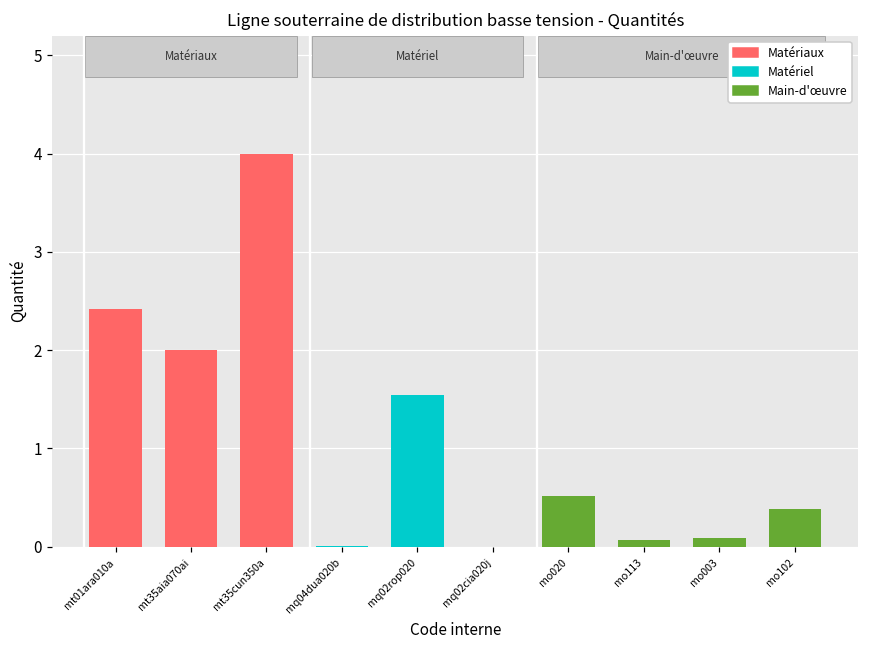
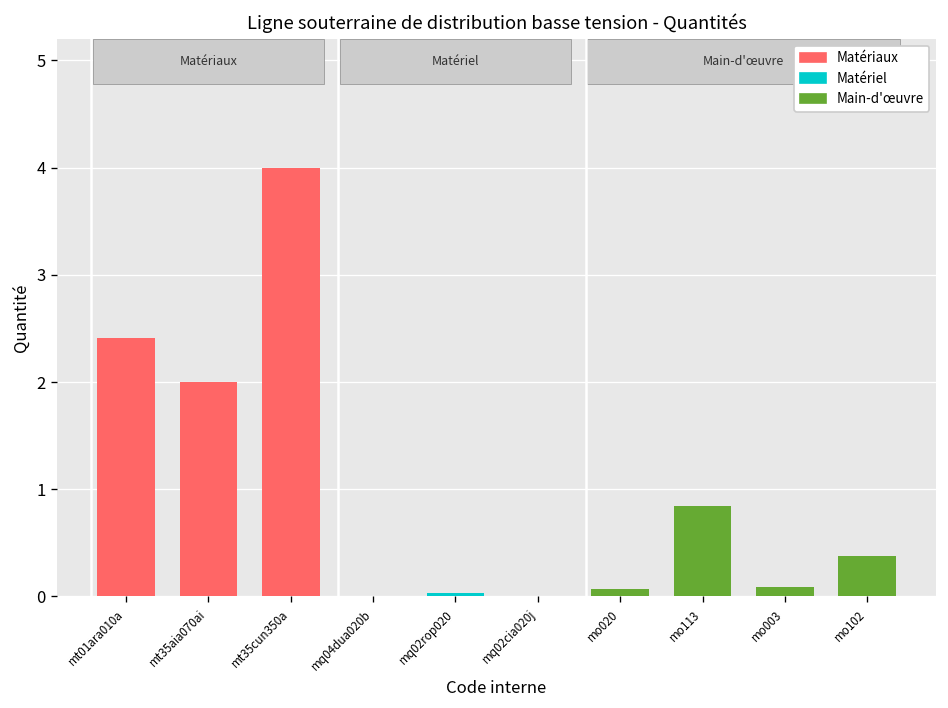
  {
    "mt01ara010a": 2.4,
    "mt35aia070ai": 2.0,
    "mt35cun350a": 4.0,
-   "mq02rop020": 1.5,
-   "mo020": 0.5,
-   "mo113": 0.1,
+   "mq02rop020": 0.0,
+   "mo020": 0.1,
+   "mo113": 0.8,
    "mo003": 0.1,
    "mo102": 0.4
  }
